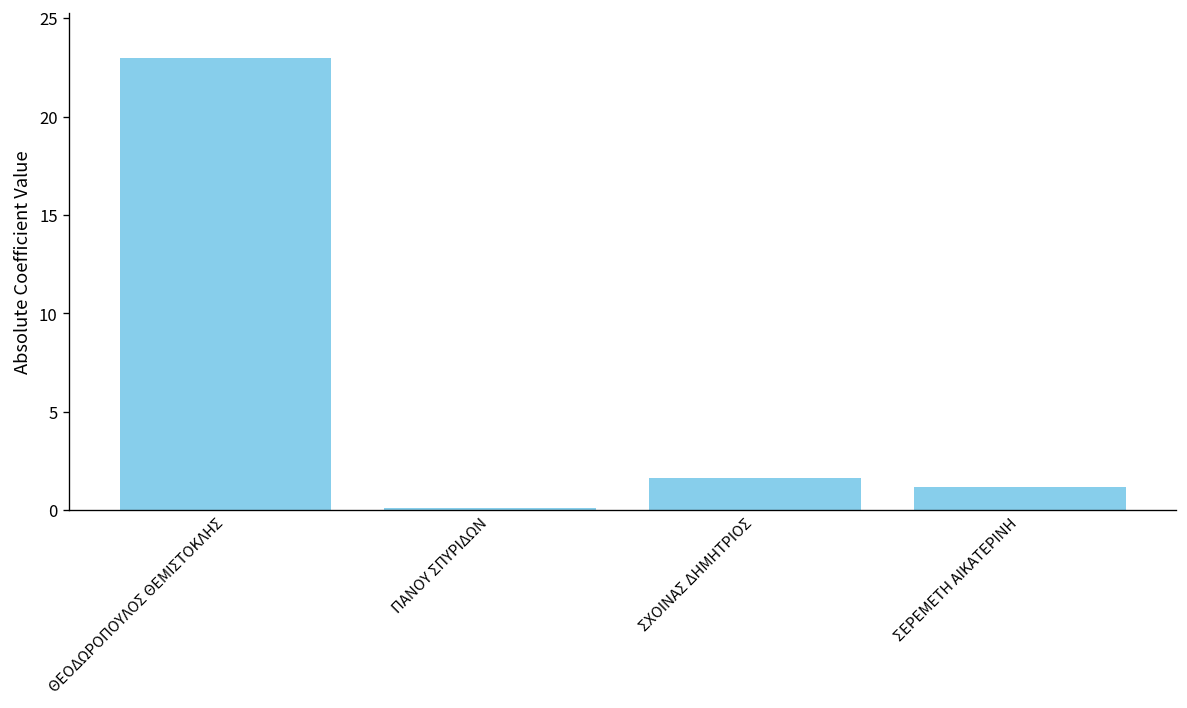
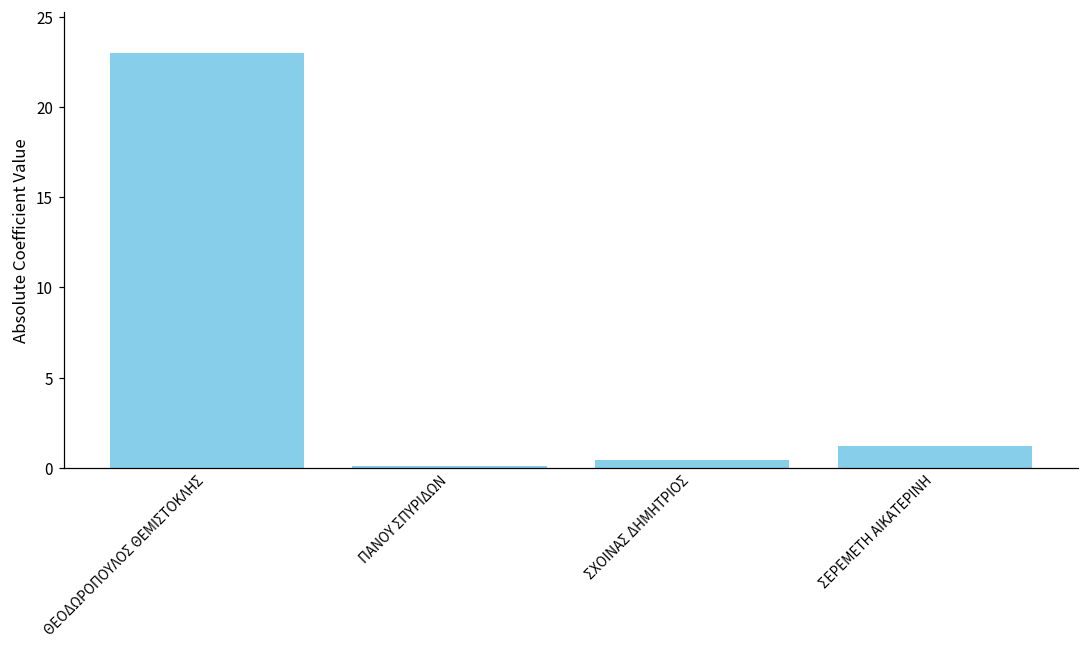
  {
    "ΘΕΟΔΩΡΟΠΟΥΛΟΣ ΘΕΜΙΣΤΟΚΛΗΣ": 23.0,
-   "ΣΧΟΙΝΑΣ ΔΗΜΗΤΡΙΟΣ": 1.6,
+   "ΣΧΟΙΝΑΣ ΔΗΜΗΤΡΙΟΣ": 0.4,
    "ΣΕΡΕΜΕΤΗ ΑΙΚΑΤΕΡΙΝΗ": 1.2
  }
